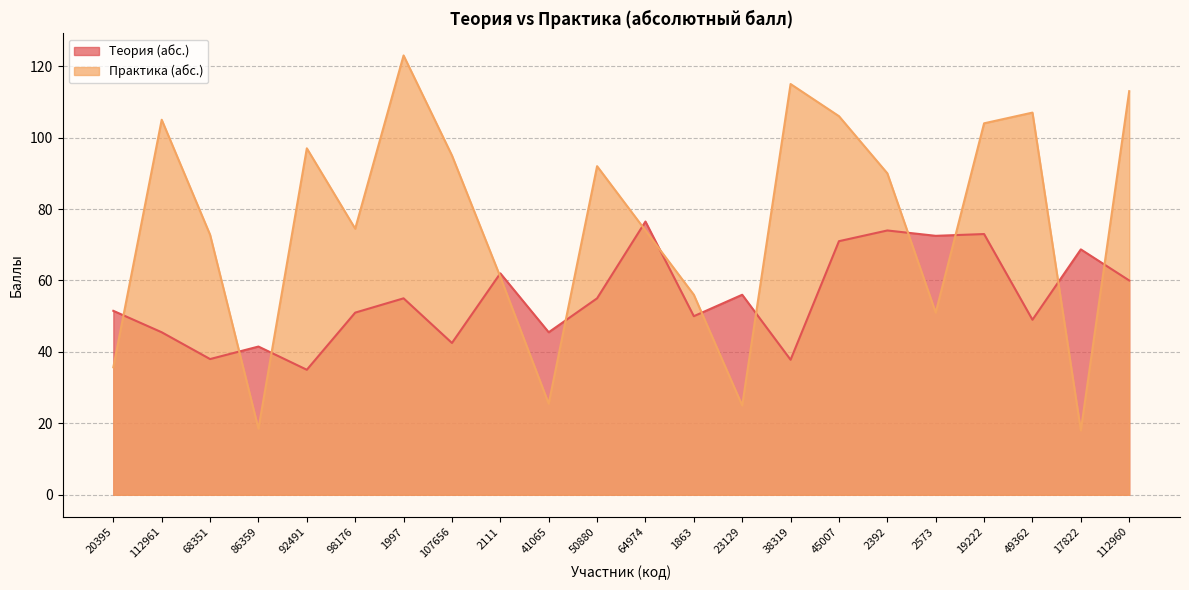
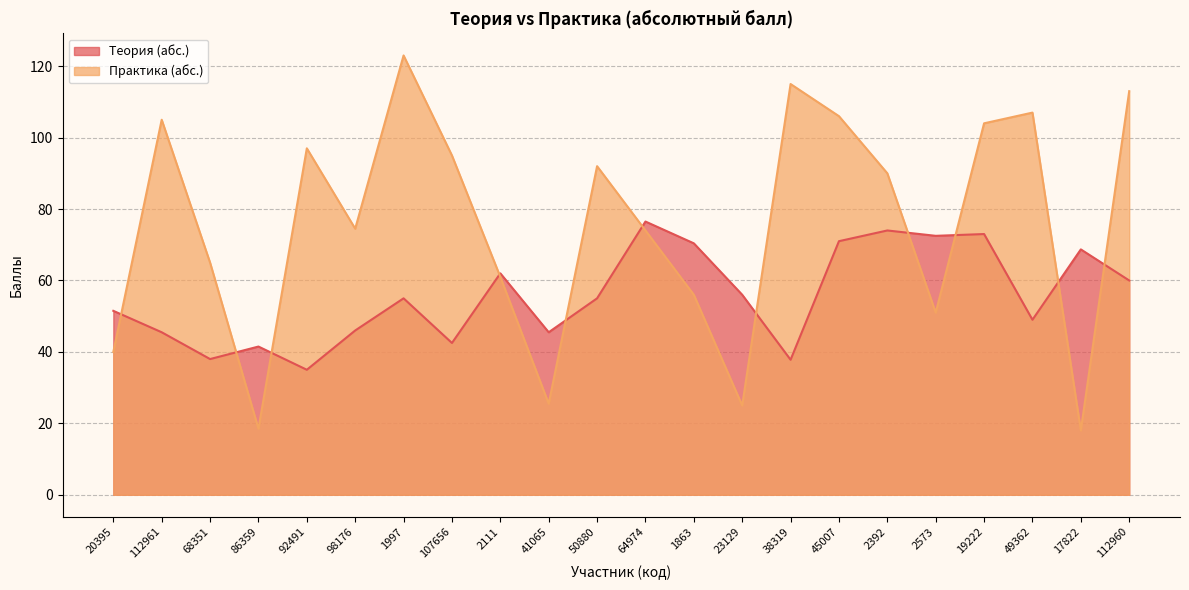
  {
    "Теория (абс.)": {
      "20395": 52,
      "112961": 46,
      "68351": 38,
      "86359": 42,
      "92491": 35,
-     "98176": 51,
+     "98176": 46,
      "1997": 55,
      "107656": 43,
      "2111": 62,
      "41065": 46,
      "50880": 55,
      "64974": 77,
-     "1863": 50,
+     "1863": 70,
      "23129": 56,
      "38319": 38,
      "45007": 71,
      "2392": 74,
      "2573": 73,
      "19222": 73,
      "49362": 49,
      "17822": 69,
      "112960": 60
    },
    "Практика (абс.)": {
-     "20395": 36,
+     "20395": 40,
      "112961": 105,
-     "68351": 73,
+     "68351": 65,
      "86359": 19,
      "92491": 97,
      "98176": 75,
      "1997": 123,
      "107656": 95,
      "2111": 61,
      "41065": 26,
      "50880": 92,
      "64974": 74,
      "1863": 56,
      "23129": 25,
      "38319": 115,
      "45007": 106,
      "2392": 90,
      "2573": 51,
      "19222": 104,
      "49362": 107,
      "17822": 18,
      "112960": 113
    }
  }
